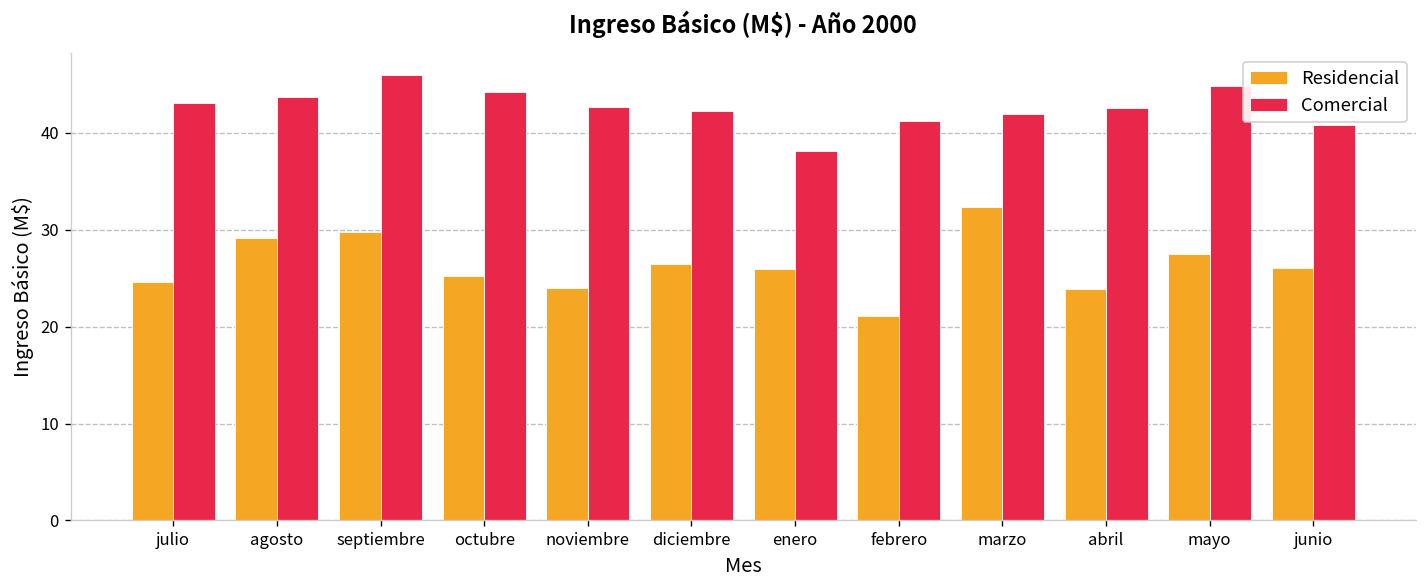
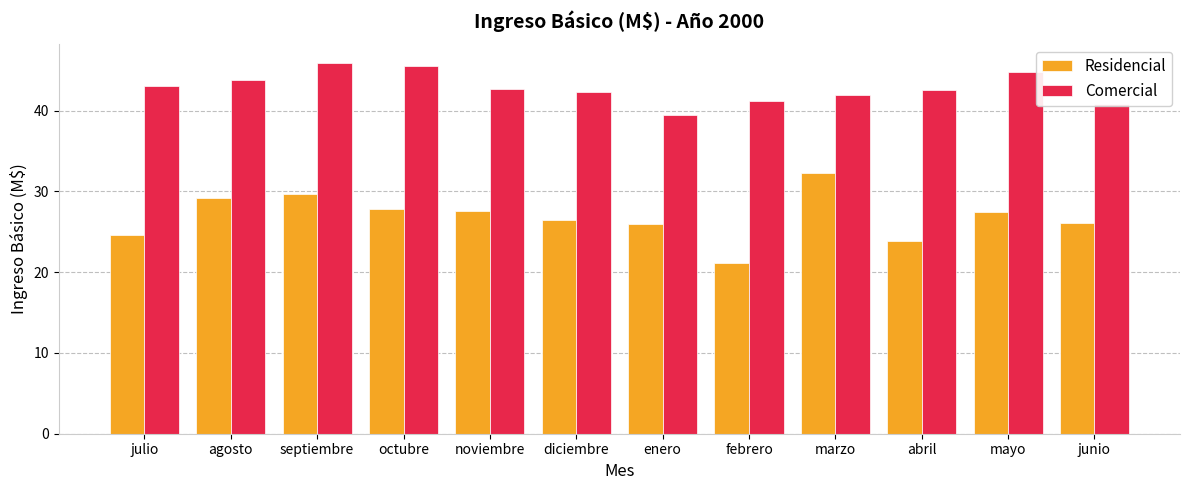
  {
    "Residencial": {
      "julio": 25,
      "agosto": 29,
      "septiembre": 30,
-     "octubre": 25,
-     "noviembre": 24,
+     "octubre": 28,
+     "noviembre": 28,
      "diciembre": 26,
      "enero": 26,
      "febrero": 21,
      "marzo": 32,
      "abril": 24,
      "mayo": 27,
      "junio": 26
    },
    "Comercial": {
      "julio": 43,
      "agosto": 44,
      "septiembre": 46,
-     "octubre": 44,
+     "octubre": 45,
      "noviembre": 43,
      "diciembre": 42,
-     "enero": 38,
+     "enero": 39,
      "febrero": 41,
      "marzo": 42,
      "abril": 43,
      "mayo": 45
    }
  }
